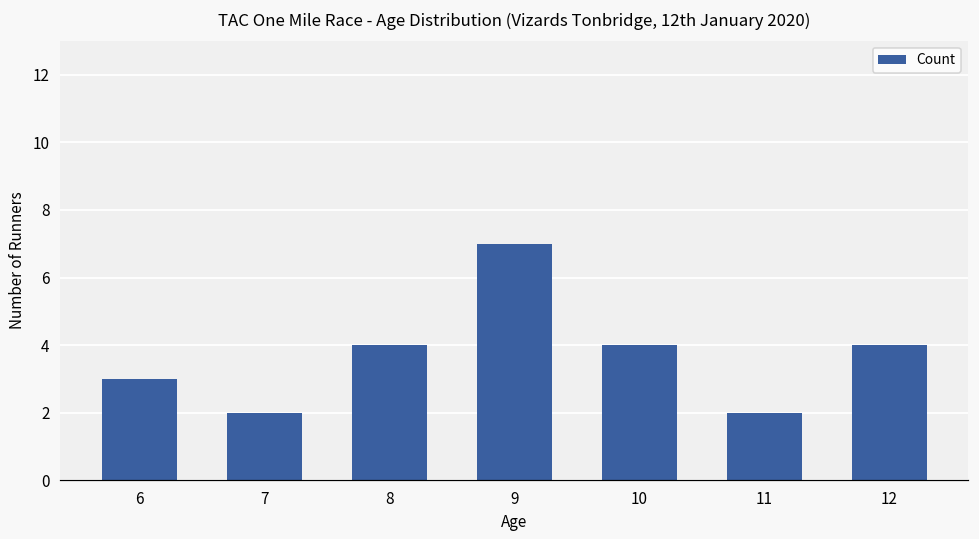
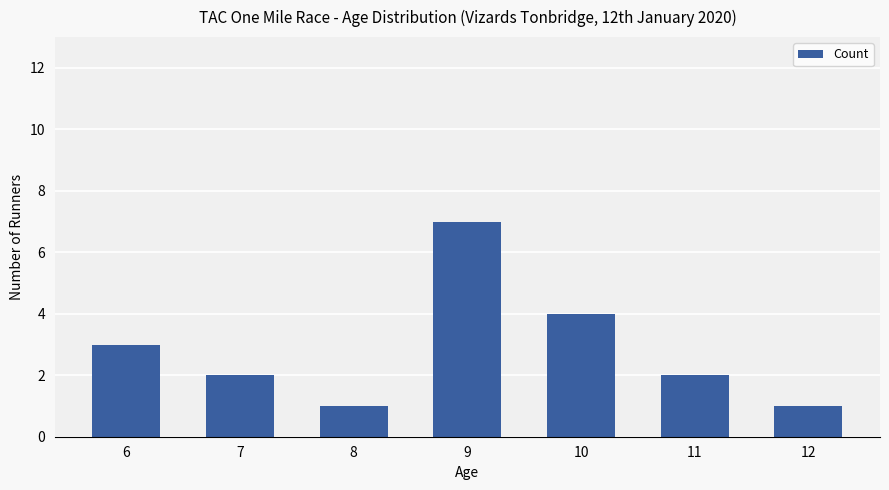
  {
    "6": 3,
    "7": 2,
-   "8": 4,
+   "8": 1,
    "9": 7,
    "10": 4,
    "11": 2,
-   "12": 4
+   "12": 1
  }
